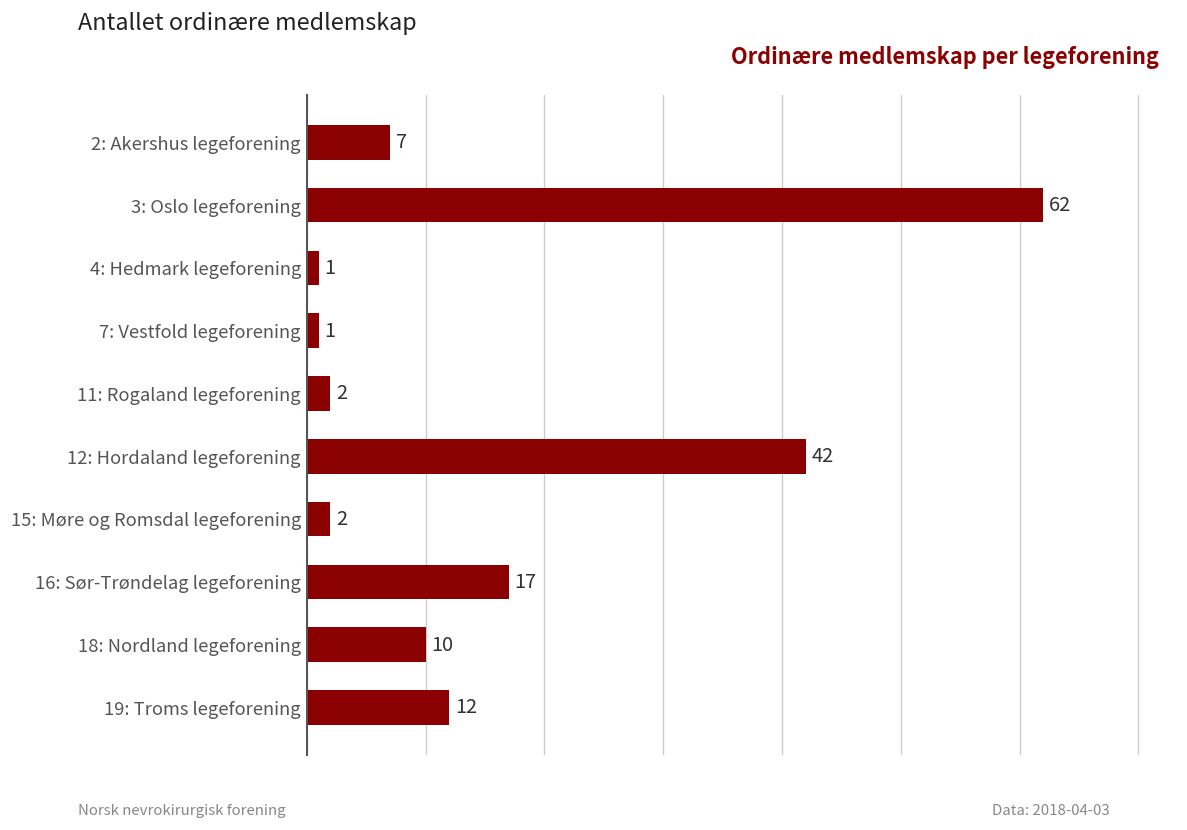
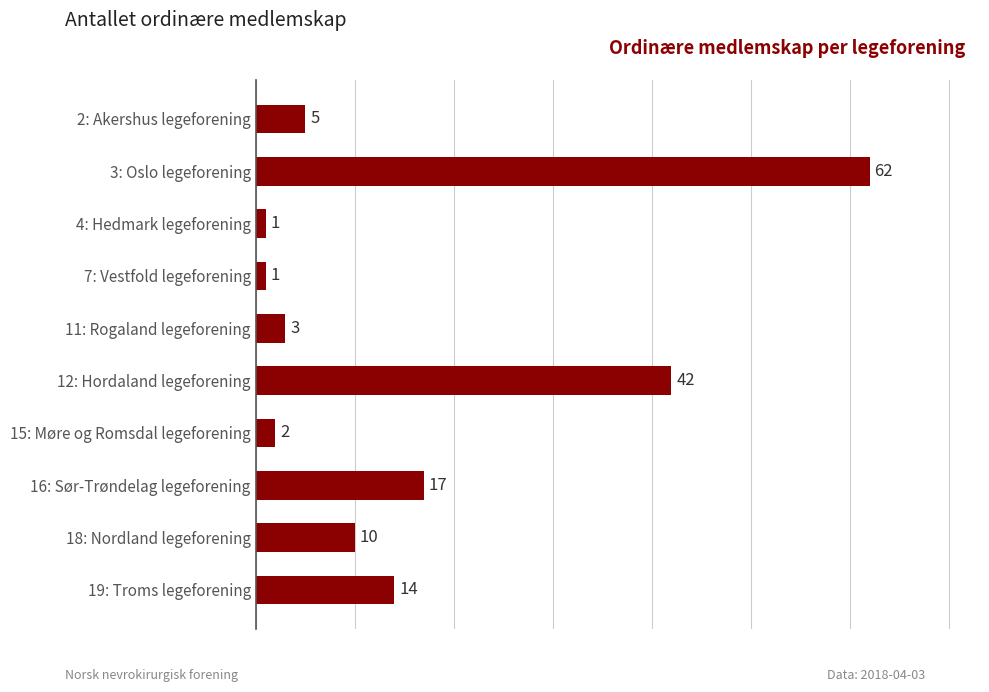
  {
-   "2: Akershus legeforening": 7,
+   "2: Akershus legeforening": 5,
    "3: Oslo legeforening": 62,
    "4: Hedmark legeforening": 1,
    "7: Vestfold legeforening": 1,
-   "11: Rogaland legeforening": 2,
+   "11: Rogaland legeforening": 3,
    "12: Hordaland legeforening": 42,
    "15: Møre og Romsdal legeforening": 2,
    "16: Sør-Trøndelag legeforening": 17,
    "18: Nordland legeforening": 10,
-   "19: Troms legeforening": 12
+   "19: Troms legeforening": 14
  }
